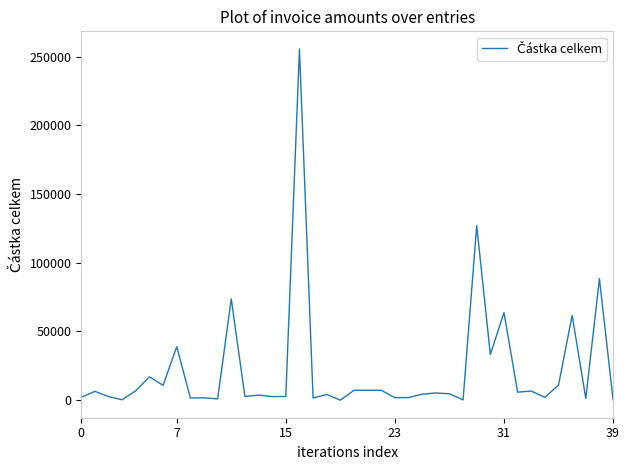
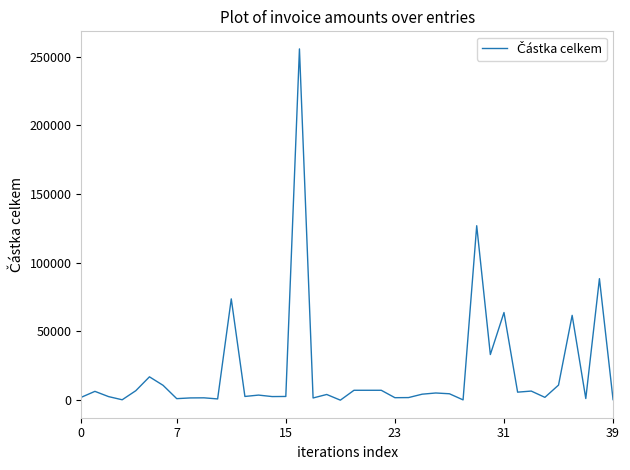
  {
    "0": 2000,
-   "7": 39000,
+   "7": 1000,
    "15": 2000,
    "23": 2000,
    "31": 64000,
    "39": 0
  }
